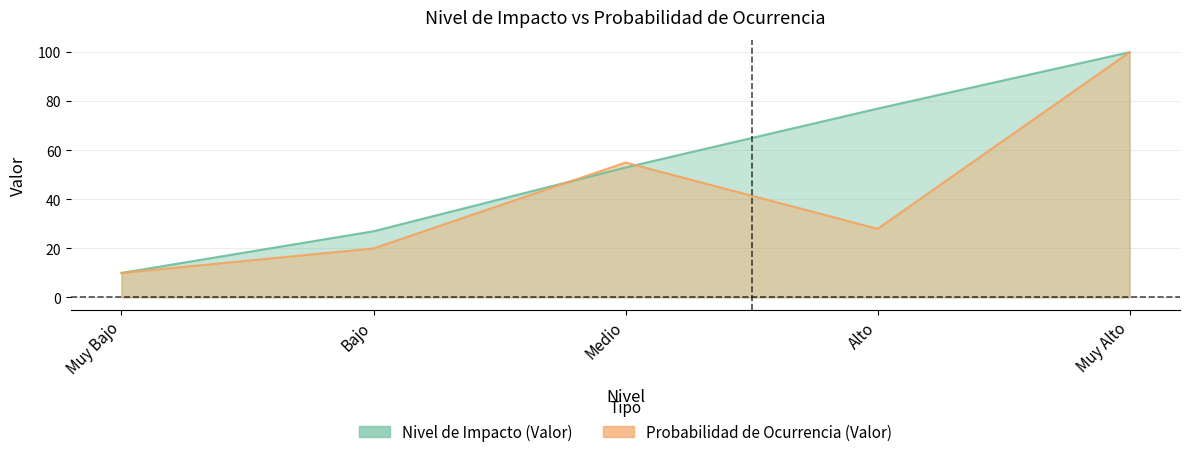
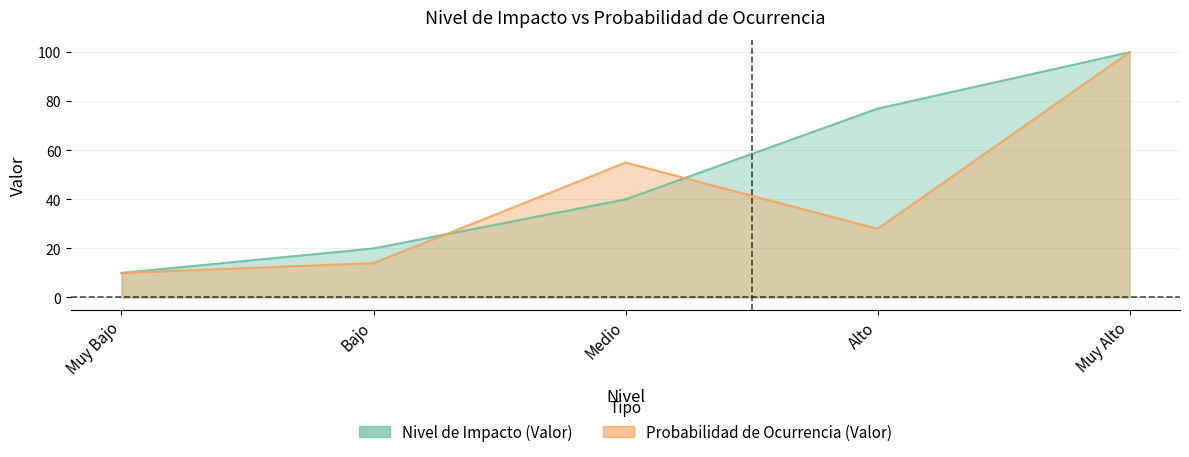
  {
    "Nivel de Impacto (Valor)": {
-     "Bajo": 27,
-     "Medio": 53,
+     "Bajo": 20,
+     "Medio": 40,
      "Alto": 77
    },
    "Probabilidad de Ocurrencia (Valor)": {
-     "Bajo": 20,
+     "Bajo": 14,
      "Medio": 55,
      "Alto": 28
    }
  }
